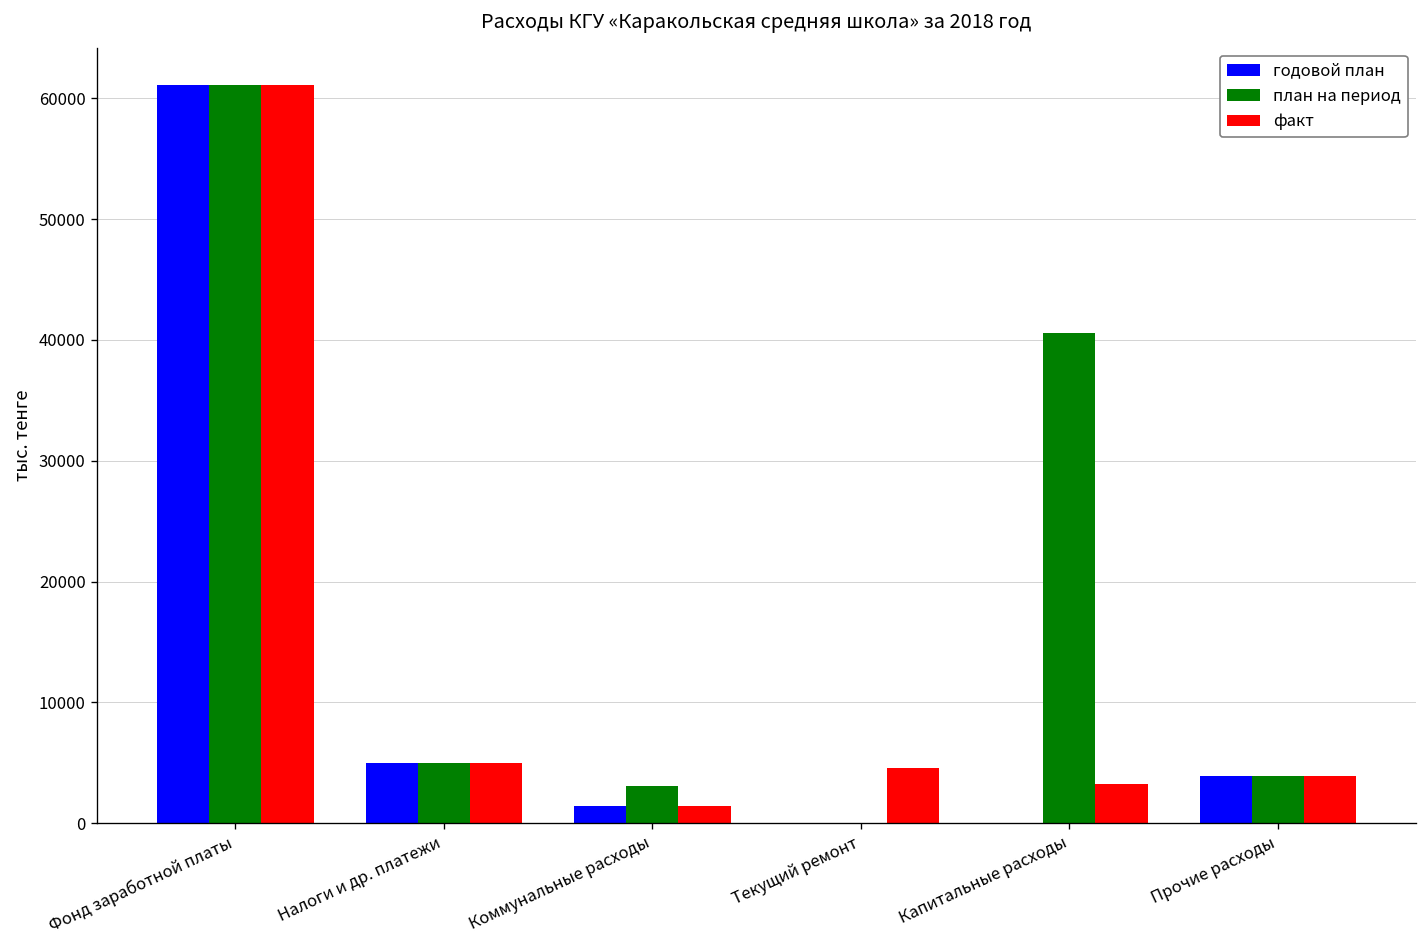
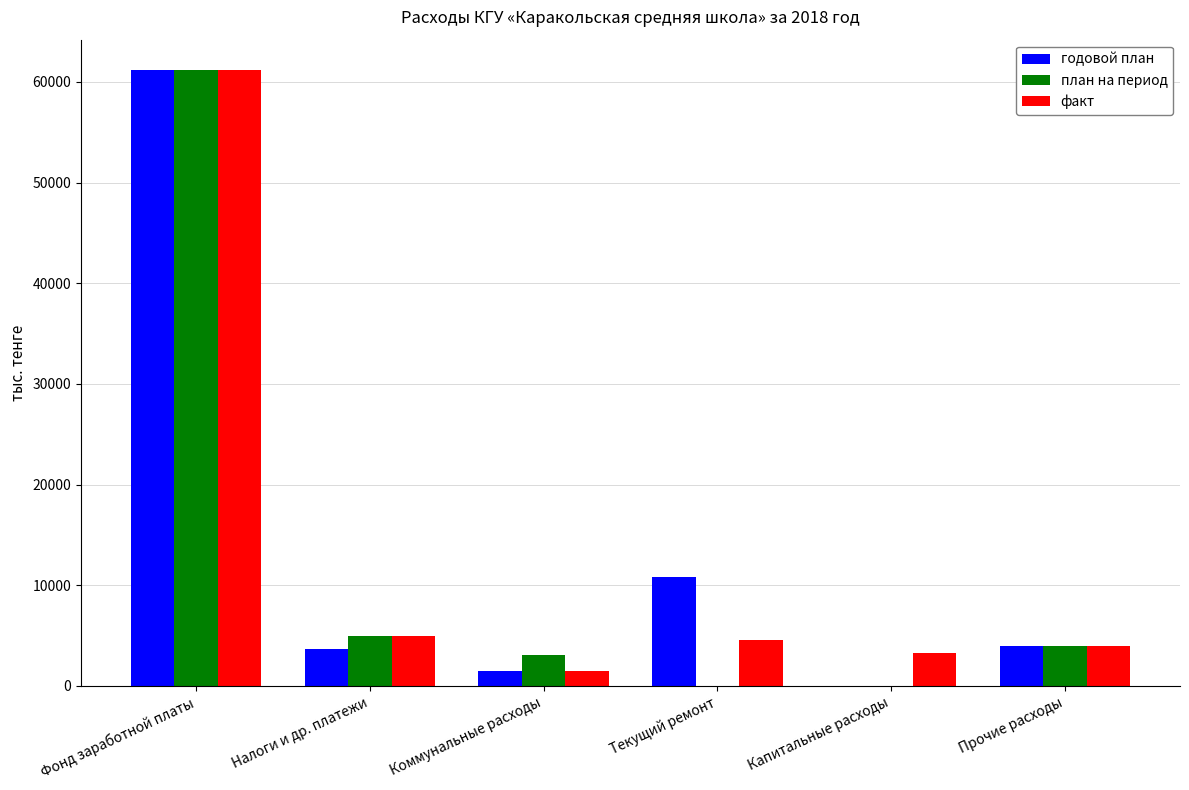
  {
    "годовой план": {
      "Фонд заработной платы": 61100,
-     "Налоги и др. платежи": 5000,
+     "Налоги и др. платежи": 3600,
      "Коммунальные расходы": 1400,
-     "Текущий ремонт": 0,
+     "Текущий ремонт": 10800,
      "Прочие расходы": 3900
    },
    "план на период": {
      "Фонд заработной платы": 61100,
      "Налоги и др. платежи": 5000,
      "Коммунальные расходы": 3100,
      "Текущий ремонт": 0,
-     "Капитальные расходы": 40600,
+     "Капитальные расходы": 0,
      "Прочие расходы": 3900
    },
    "факт": {
      "Фонд заработной платы": 61100,
      "Налоги и др. платежи": 5000,
      "Коммунальные расходы": 1400,
      "Текущий ремонт": 4500,
      "Капитальные расходы": 3200,
      "Прочие расходы": 3900
    }
  }
